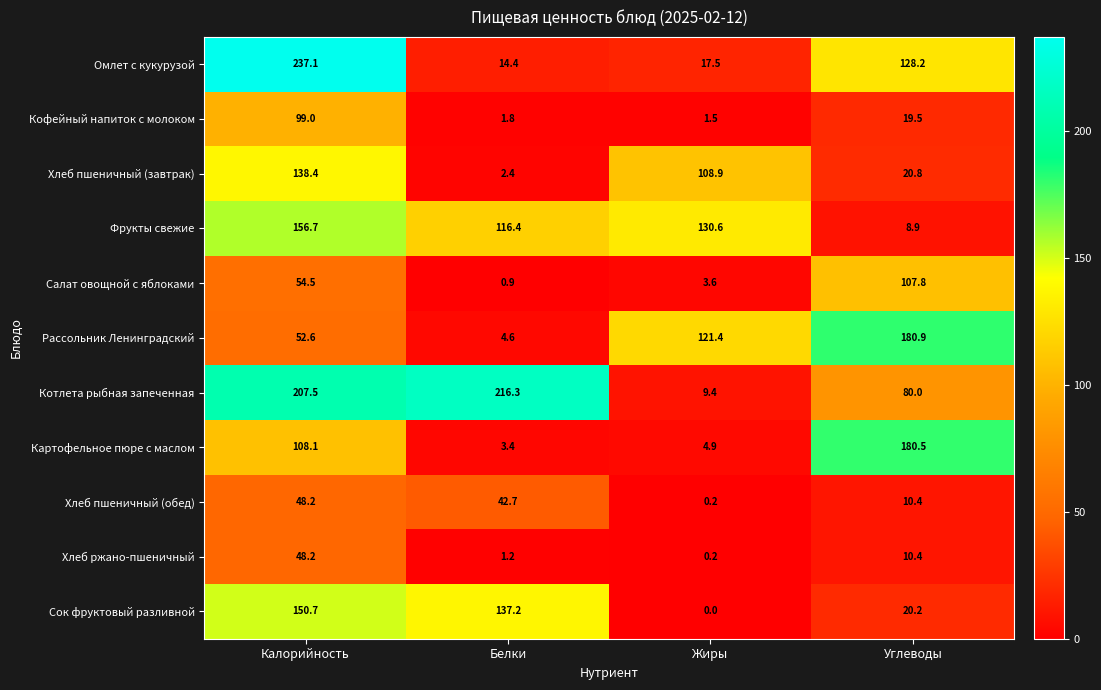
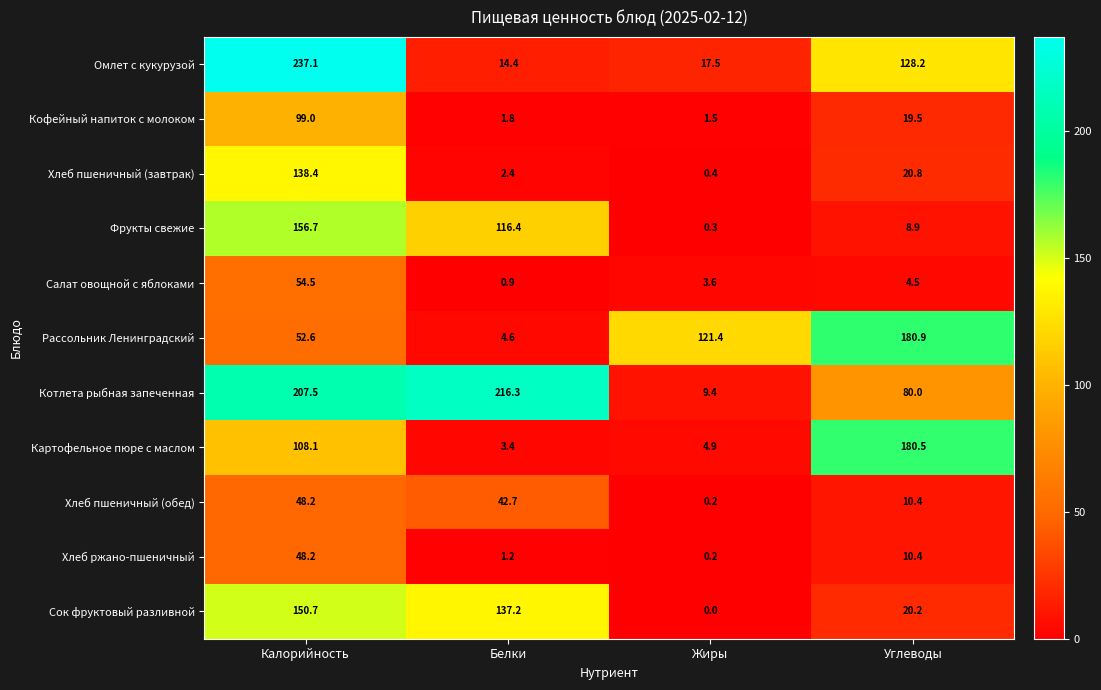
  {
    "Омлет с кукурузой": {
      "Калорийность": 237.1,
      "Белки": 14.4,
      "Жиры": 17.5,
      "Углеводы": 128.2
    },
    "Кофейный напиток с молоком": {
      "Калорийность": 99.0,
      "Белки": 1.8,
      "Жиры": 1.5,
      "Углеводы": 19.5
    },
    "Хлеб пшеничный (завтрак)": {
      "Калорийность": 138.4,
      "Белки": 2.4,
-     "Жиры": 108.9,
+     "Жиры": 0.4,
      "Углеводы": 20.8
    },
    "Фрукты свежие": {
      "Калорийность": 156.7,
      "Белки": 116.4,
-     "Жиры": 130.6,
+     "Жиры": 0.3,
      "Углеводы": 8.9
    },
    "Салат овощной с яблоками": {
      "Калорийность": 54.5,
      "Белки": 0.9,
      "Жиры": 3.6,
-     "Углеводы": 107.8
+     "Углеводы": 4.5
    },
    "Рассольник Ленинградский": {
      "Калорийность": 52.6,
      "Белки": 4.6,
      "Жиры": 121.4,
      "Углеводы": 180.9
    },
    "Котлета рыбная запеченная": {
      "Калорийность": 207.5,
      "Белки": 216.3,
      "Жиры": 9.4,
      "Углеводы": 80.0
    },
    "Картофельное пюре с маслом": {
      "Калорийность": 108.1,
      "Белки": 3.4,
      "Жиры": 4.9,
      "Углеводы": 180.5
    },
    "Хлеб пшеничный (обед)": {
      "Калорийность": 48.2,
      "Белки": 42.7,
      "Жиры": 0.2,
      "Углеводы": 10.4
    },
    "Хлеб ржано-пшеничный": {
      "Калорийность": 48.2,
      "Белки": 1.2,
      "Жиры": 0.2,
      "Углеводы": 10.4
    },
    "Сок фруктовый разливной": {
      "Калорийность": 150.7,
      "Белки": 137.2,
      "Жиры": 0.0,
      "Углеводы": 20.2
    }
  }
